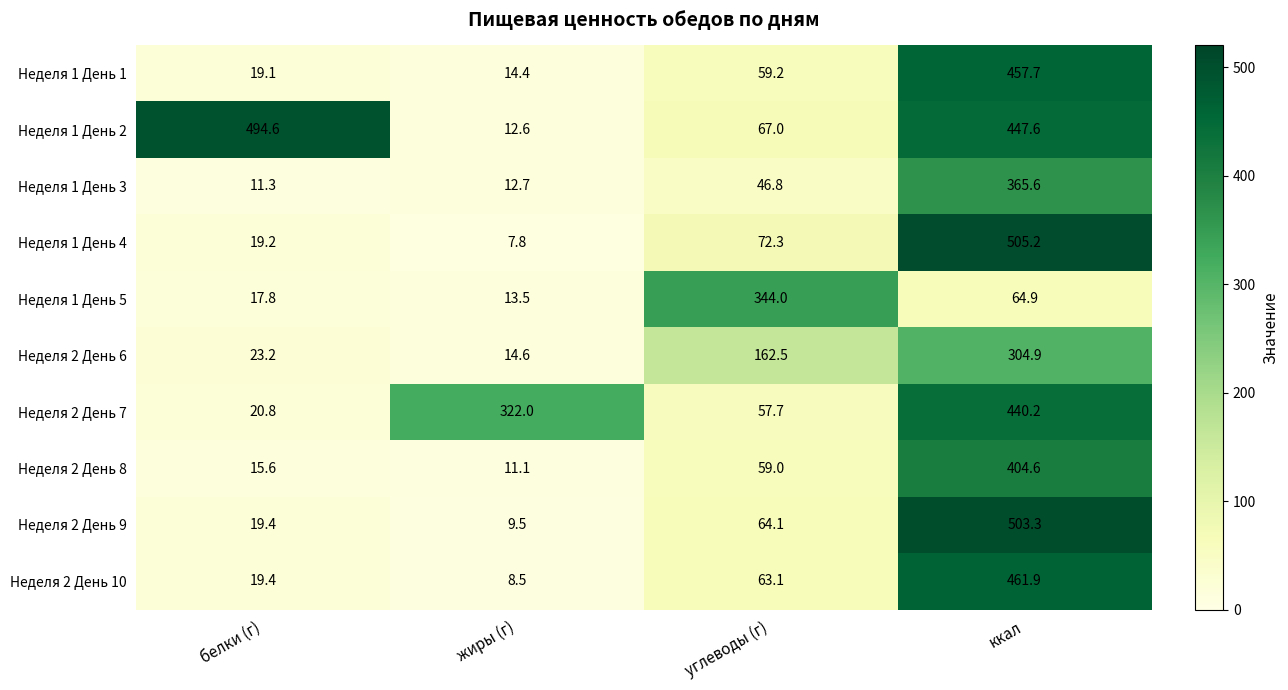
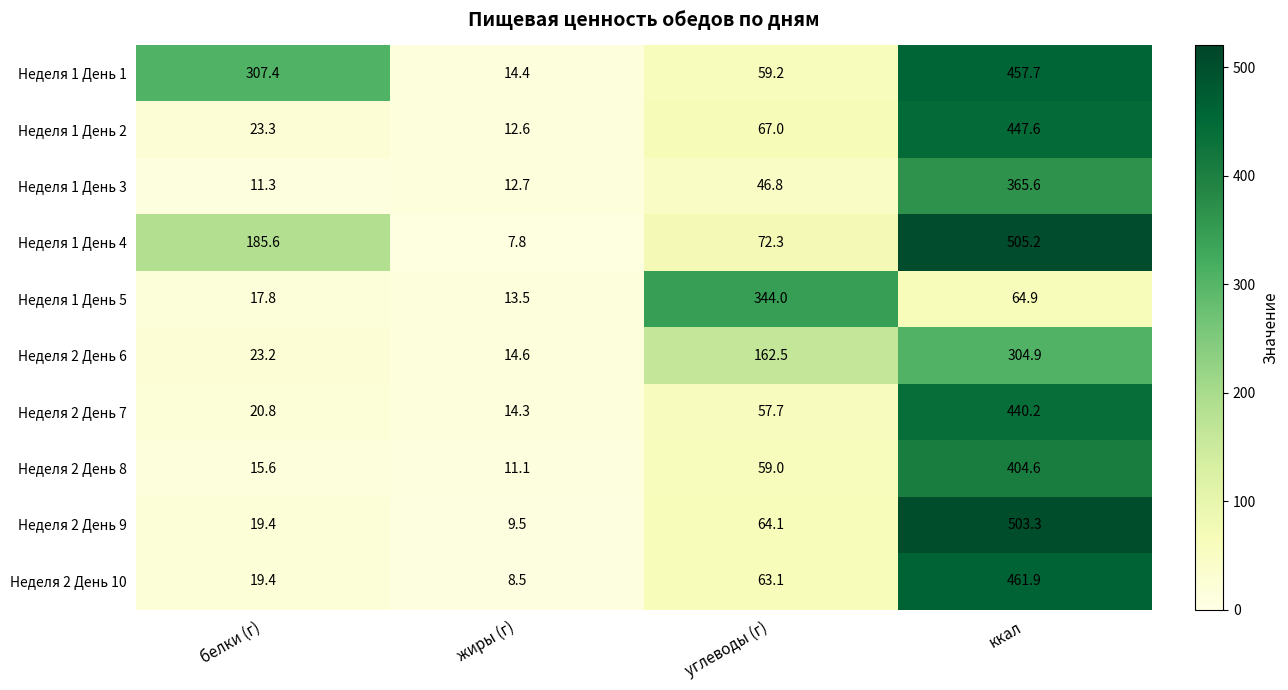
  {
    "Неделя 1 День 1": {
-     "белки (г)": 19.1,
+     "белки (г)": 307.4,
      "жиры (г)": 14.4,
      "углеводы (г)": 59.2,
      "ккал": 457.7
    },
    "Неделя 1 День 2": {
-     "белки (г)": 494.6,
+     "белки (г)": 23.3,
      "жиры (г)": 12.6,
      "углеводы (г)": 67.0,
      "ккал": 447.6
    },
    "Неделя 1 День 3": {
      "белки (г)": 11.3,
      "жиры (г)": 12.7,
      "углеводы (г)": 46.8,
      "ккал": 365.6
    },
    "Неделя 1 День 4": {
-     "белки (г)": 19.2,
+     "белки (г)": 185.6,
      "жиры (г)": 7.8,
      "углеводы (г)": 72.3,
      "ккал": 505.2
    },
    "Неделя 1 День 5": {
      "белки (г)": 17.8,
      "жиры (г)": 13.5,
      "углеводы (г)": 344.0,
      "ккал": 64.9
    },
    "Неделя 2 День 6": {
      "белки (г)": 23.2,
      "жиры (г)": 14.6,
      "углеводы (г)": 162.5,
      "ккал": 304.9
    },
    "Неделя 2 День 7": {
      "белки (г)": 20.8,
-     "жиры (г)": 322.0,
+     "жиры (г)": 14.3,
      "углеводы (г)": 57.7,
      "ккал": 440.2
    },
    "Неделя 2 День 8": {
      "белки (г)": 15.6,
      "жиры (г)": 11.1,
      "углеводы (г)": 59.0,
      "ккал": 404.6
    },
    "Неделя 2 День 9": {
      "белки (г)": 19.4,
      "жиры (г)": 9.5,
      "углеводы (г)": 64.1,
      "ккал": 503.3
    },
    "Неделя 2 День 10": {
      "белки (г)": 19.4,
      "жиры (г)": 8.5,
      "углеводы (г)": 63.1,
      "ккал": 461.9
    }
  }
